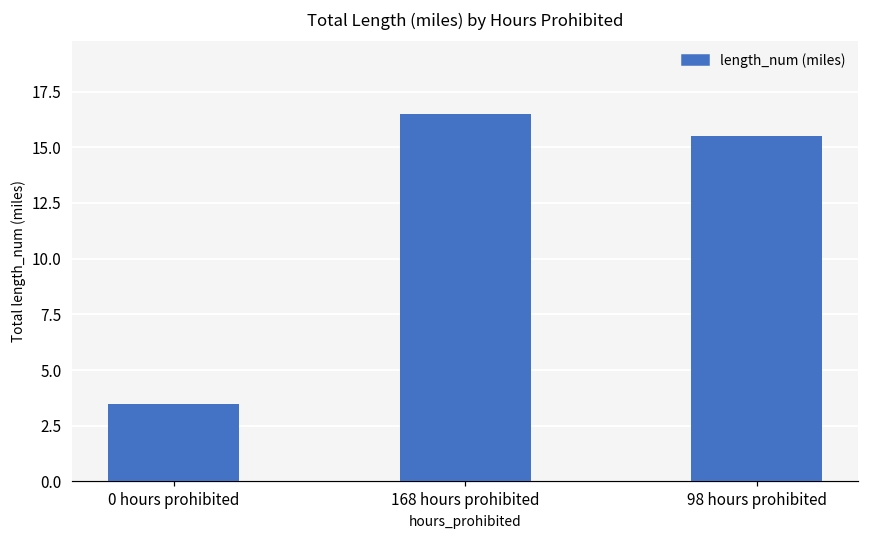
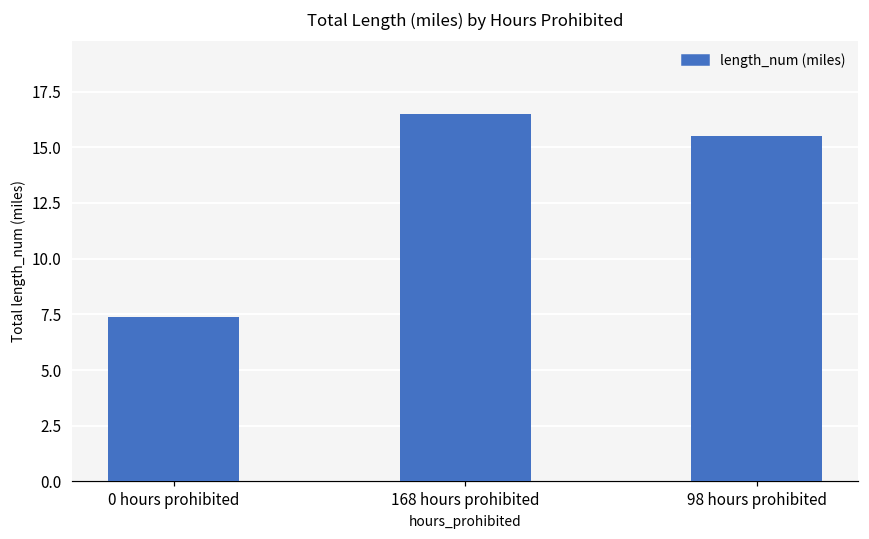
  {
-   "0 hours prohibited": 3.5,
+   "0 hours prohibited": 7.4,
    "168 hours prohibited": 16.5,
    "98 hours prohibited": 15.5
  }
